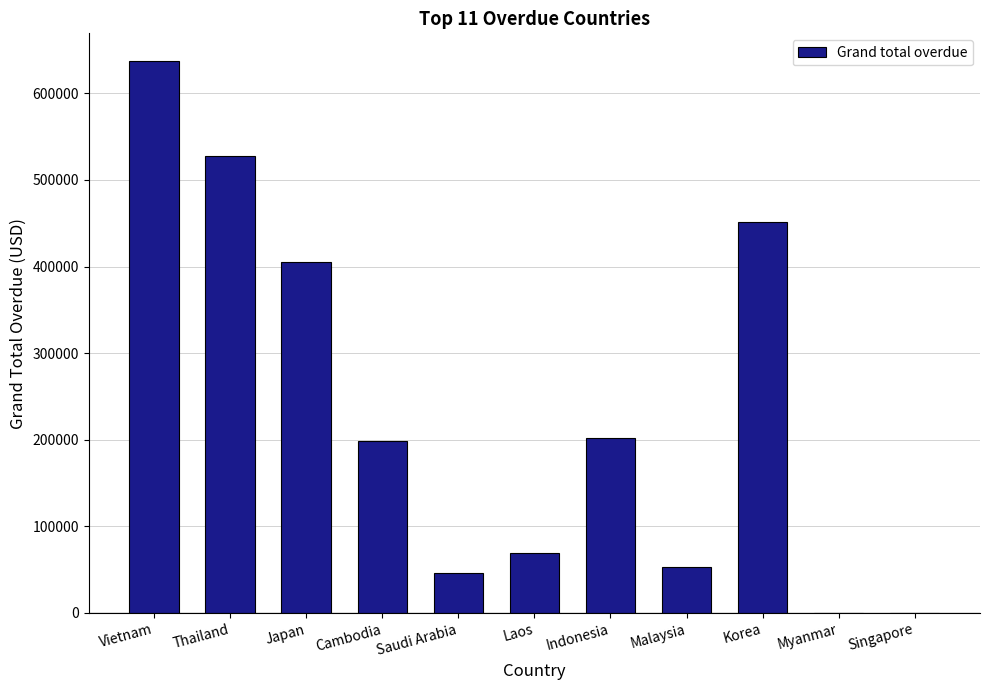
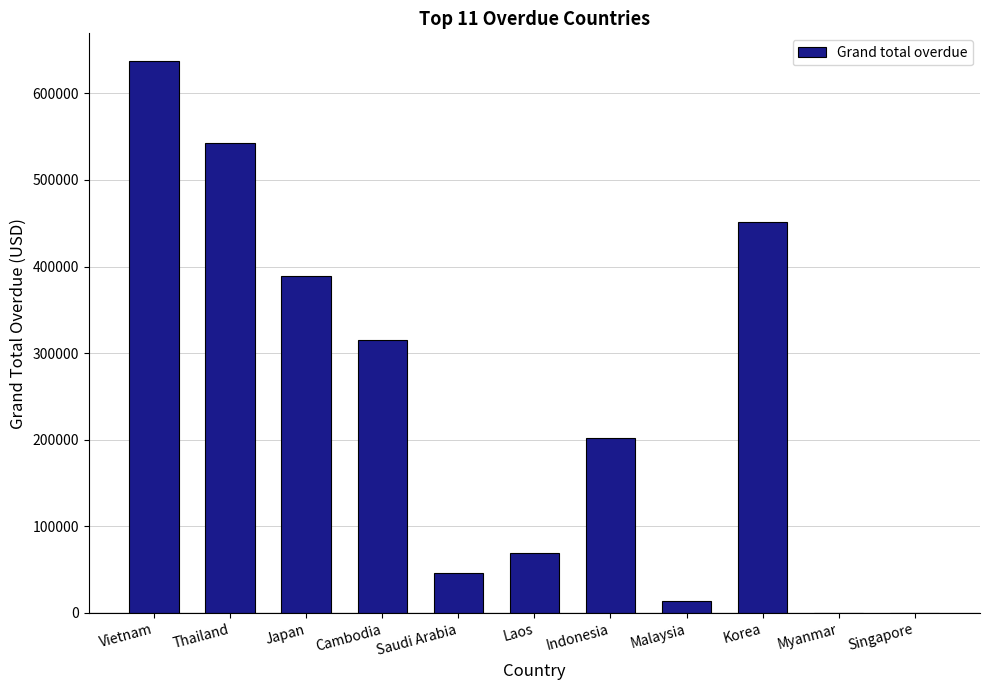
  {
    "Vietnam": 640000,
-   "Thailand": 530000,
-   "Japan": 410000,
-   "Cambodia": 200000,
+   "Thailand": 540000,
+   "Japan": 390000,
+   "Cambodia": 310000,
    "Saudi Arabia": 50000,
    "Laos": 70000,
    "Indonesia": 200000,
-   "Malaysia": 50000,
+   "Malaysia": 10000,
    "Korea": 450000,
    "Myanmar": 0,
    "Singapore": 0
  }
